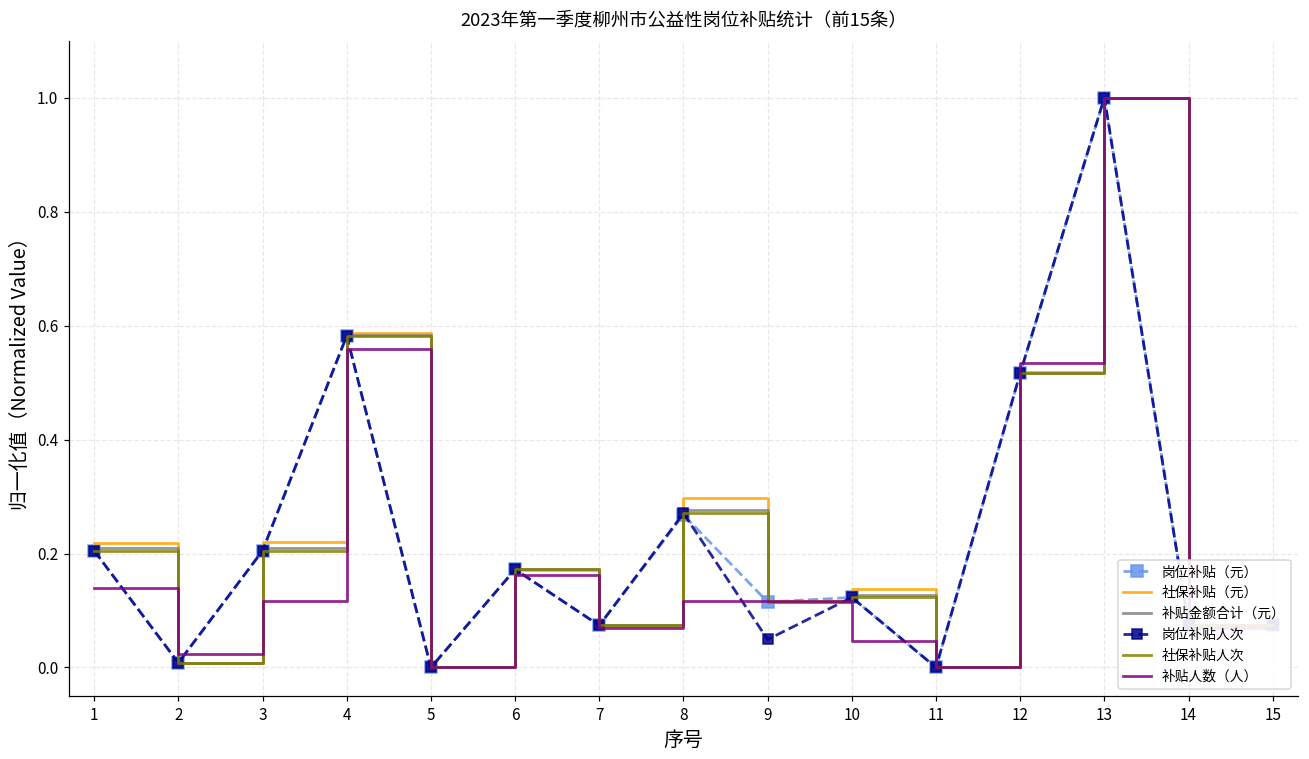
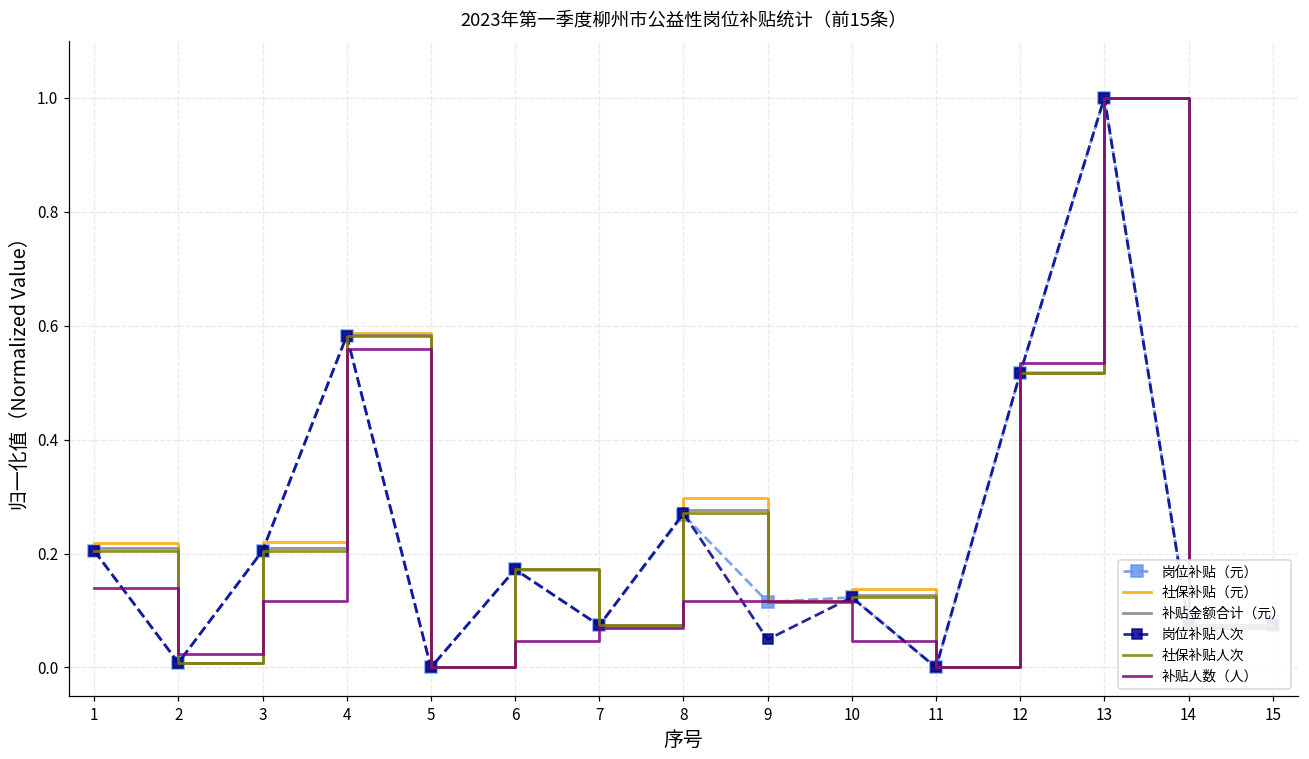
  {
    "社保补贴（元）": {
      "1": 0.22,
      "3": 0.22,
      "8": 0.30,
      "10": 0.14
    },
    "补贴金额合计（元）": {
      "8": 0.28
    },
    "岗位补贴人次": {
      "9": 0.05
    },
    "补贴人数（人）": {
      "1": 0.14,
      "2": 0.02,
      "3": 0.12,
      "4": 0.56,
-     "6": 0.16,
+     "6": 0.05,
      "8": 0.12,
      "10": 0.05,
      "12": 0.53
    }
  }
